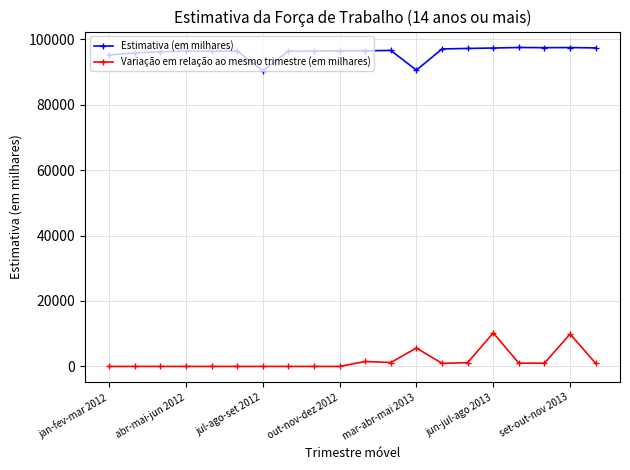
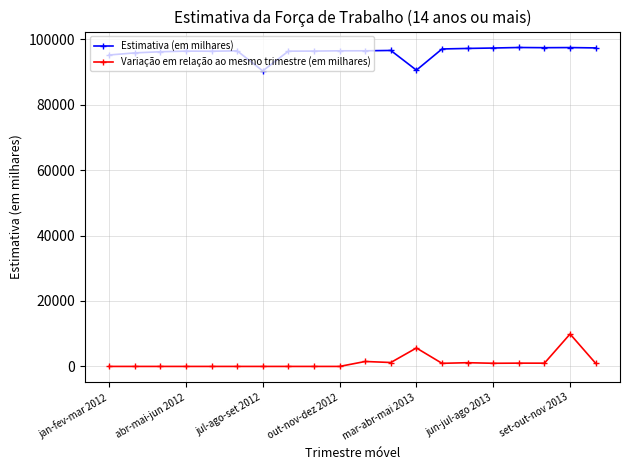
  {
    "Estimativa (em milhares)": {
      "mar-abr-mai 2013": 91000,
      "jun-jul-ago 2013": 97000,
      "set-out-nov 2013": 97000
    },
    "Variação em relação ao mesmo trimestre (em milhares)": {
      "jan-fev-mar 2012": 0,
      "abr-mai-jun 2012": 0,
      "jul-ago-set 2012": 0,
      "out-nov-dez 2012": 0,
      "mar-abr-mai 2013": 6000,
-     "jun-jul-ago 2013": 10000,
+     "jun-jul-ago 2013": 1000,
      "set-out-nov 2013": 10000
    }
  }
